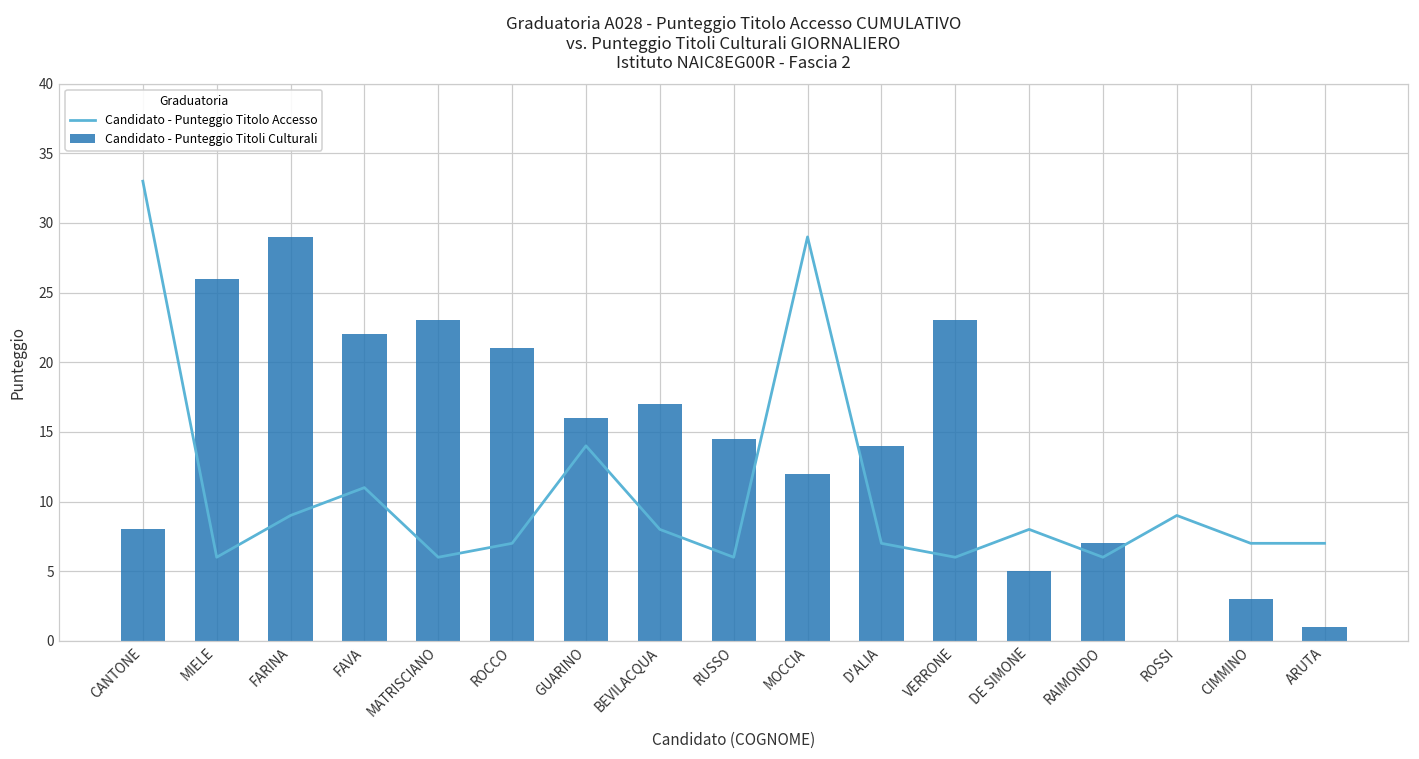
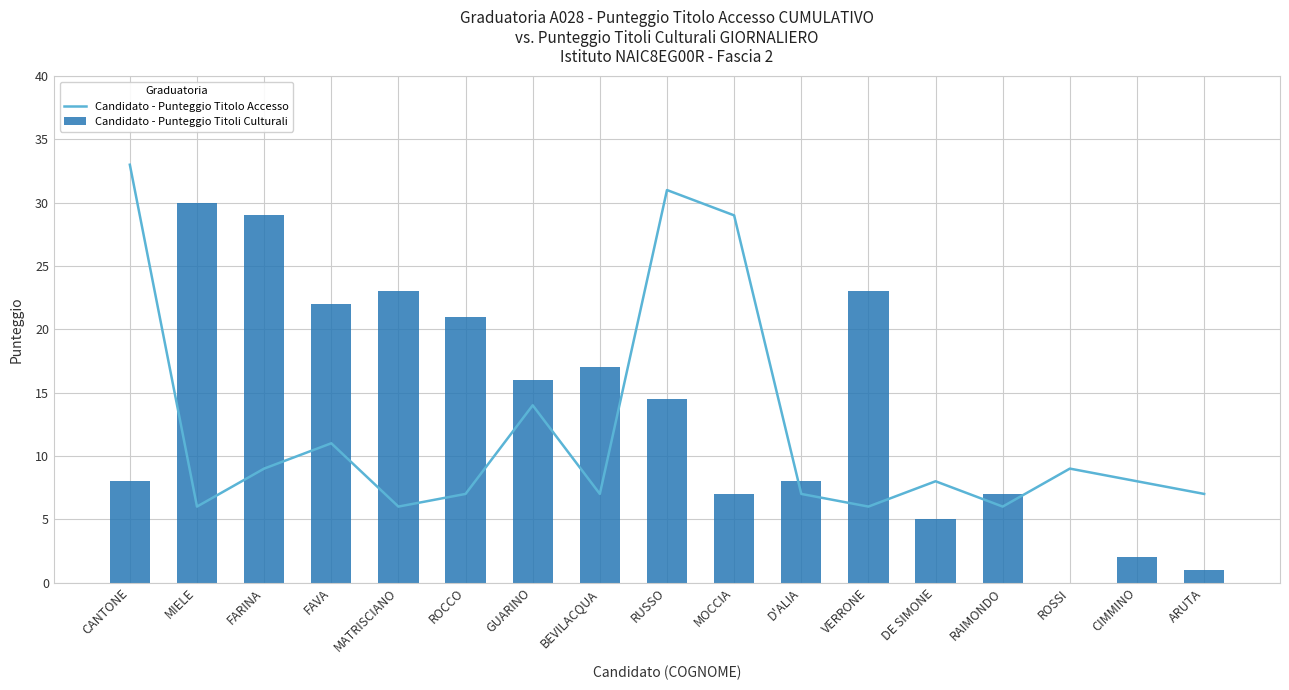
  {
    "Candidato - Punteggio Titolo Accesso": {
      "CANTONE": 33,
      "MIELE": 6,
      "FARINA": 9,
      "FAVA": 11,
      "MATRISCIANO": 6,
      "ROCCO": 7,
      "GUARINO": 14,
-     "BEVILACQUA": 8,
-     "RUSSO": 6,
+     "BEVILACQUA": 7,
+     "RUSSO": 31,
      "MOCCIA": 29,
      "D'ALIA": 7,
      "VERRONE": 6,
      "DE SIMONE": 8,
      "RAIMONDO": 6,
      "ROSSI": 9,
-     "CIMMINO": 7,
+     "CIMMINO": 8,
      "ARUTA": 7
    },
    "Candidato - Punteggio Titoli Culturali": {
      "CANTONE": 8,
-     "MIELE": 26,
+     "MIELE": 30,
      "FARINA": 29,
      "FAVA": 22,
      "MATRISCIANO": 23,
      "ROCCO": 21,
      "GUARINO": 16,
      "BEVILACQUA": 17,
      "RUSSO": 14.5,
-     "MOCCIA": 12,
-     "D'ALIA": 14,
+     "MOCCIA": 7,
+     "D'ALIA": 8,
      "VERRONE": 23,
      "DE SIMONE": 5,
      "RAIMONDO": 7,
      "ROSSI": 0,
-     "CIMMINO": 3,
+     "CIMMINO": 2,
      "ARUTA": 1
    }
  }
